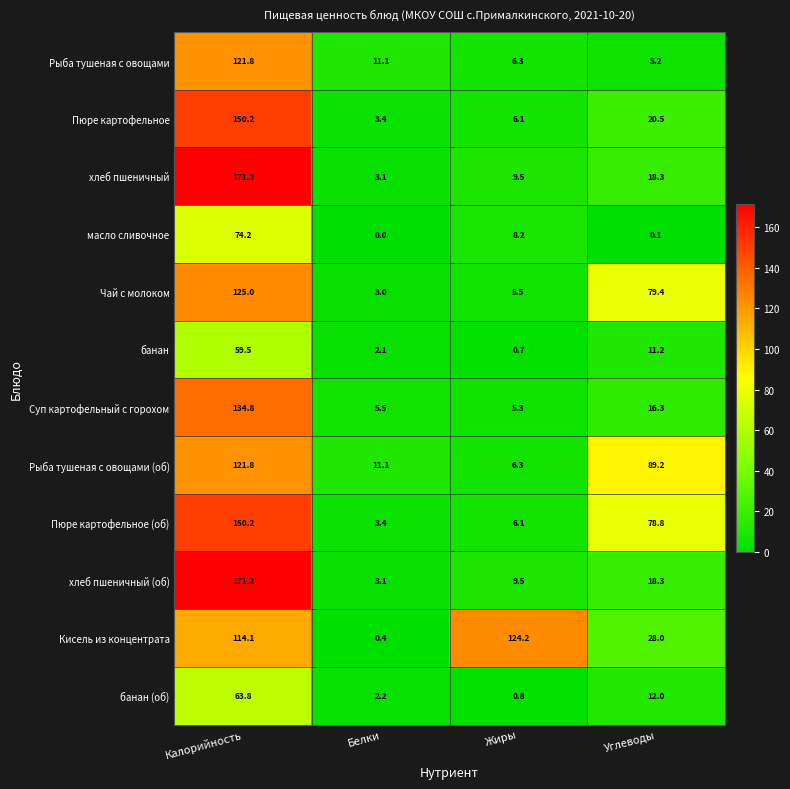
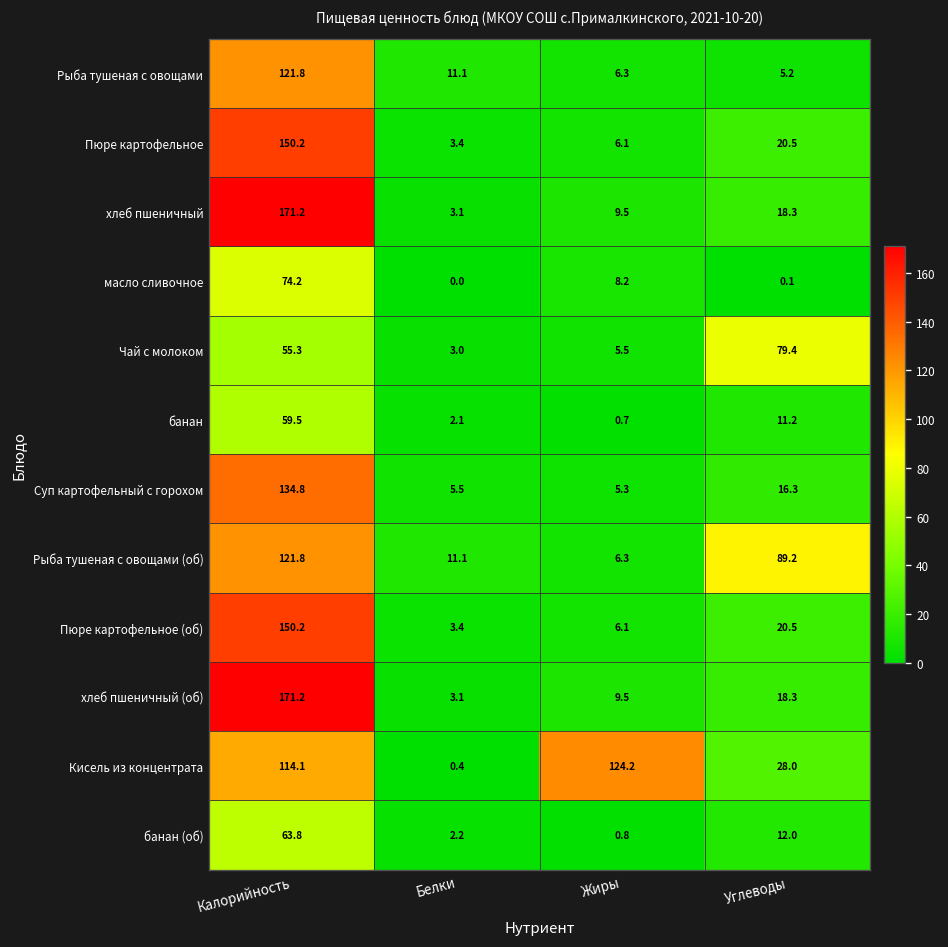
  {
    "Рыба тушеная с овощами": {
      "Калорийность": 121.8,
      "Белки": 11.1,
      "Жиры": 6.3,
      "Углеводы": 5.2
    },
    "Пюре картофельное": {
      "Калорийность": 150.2,
      "Белки": 3.4,
      "Жиры": 6.1,
      "Углеводы": 20.5
    },
    "хлеб пшеничный": {
      "Калорийность": 171.2,
      "Белки": 3.1,
      "Жиры": 9.5,
      "Углеводы": 18.3
    },
    "масло сливочное": {
      "Калорийность": 74.2,
      "Белки": 0.0,
      "Жиры": 8.2,
      "Углеводы": 0.1
    },
    "Чай с молоком": {
-     "Калорийность": 125.0,
+     "Калорийность": 55.3,
      "Белки": 3.0,
      "Жиры": 5.5,
      "Углеводы": 79.4
    },
    "банан": {
      "Калорийность": 59.5,
      "Белки": 2.1,
      "Жиры": 0.7,
      "Углеводы": 11.2
    },
    "Суп картофельный с горохом": {
      "Калорийность": 134.8,
      "Белки": 5.5,
      "Жиры": 5.3,
      "Углеводы": 16.3
    },
    "Рыба тушеная с овощами (об)": {
      "Калорийность": 121.8,
      "Белки": 11.1,
      "Жиры": 6.3,
      "Углеводы": 89.2
    },
    "Пюре картофельное (об)": {
      "Калорийность": 150.2,
      "Белки": 3.4,
      "Жиры": 6.1,
-     "Углеводы": 78.8
+     "Углеводы": 20.5
    },
    "хлеб пшеничный (об)": {
      "Калорийность": 171.2,
      "Белки": 3.1,
      "Жиры": 9.5,
      "Углеводы": 18.3
    },
    "Кисель из концентрата": {
      "Калорийность": 114.1,
      "Белки": 0.4,
      "Жиры": 124.2,
      "Углеводы": 28.0
    },
    "банан (об)": {
      "Калорийность": 63.8,
      "Белки": 2.2,
      "Жиры": 0.8,
      "Углеводы": 12.0
    }
  }
